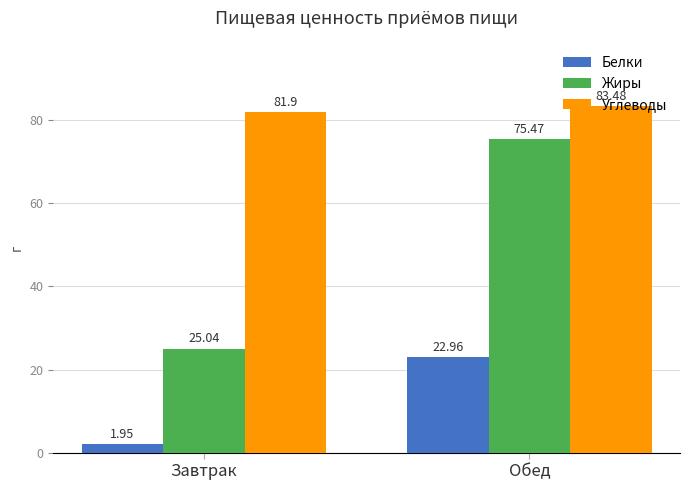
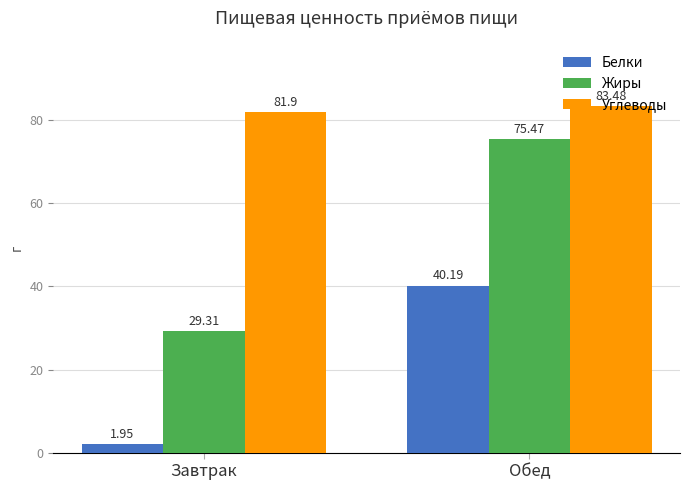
  {
    "Белки": {
      "Завтрак": 1.95,
-     "Обед": 22.96
+     "Обед": 40.19
    },
    "Жиры": {
-     "Завтрак": 25.04,
+     "Завтрак": 29.31,
      "Обед": 75.47
    },
    "Углеводы": {
      "Завтрак": 81.9,
      "Обед": 83.48
    }
  }
